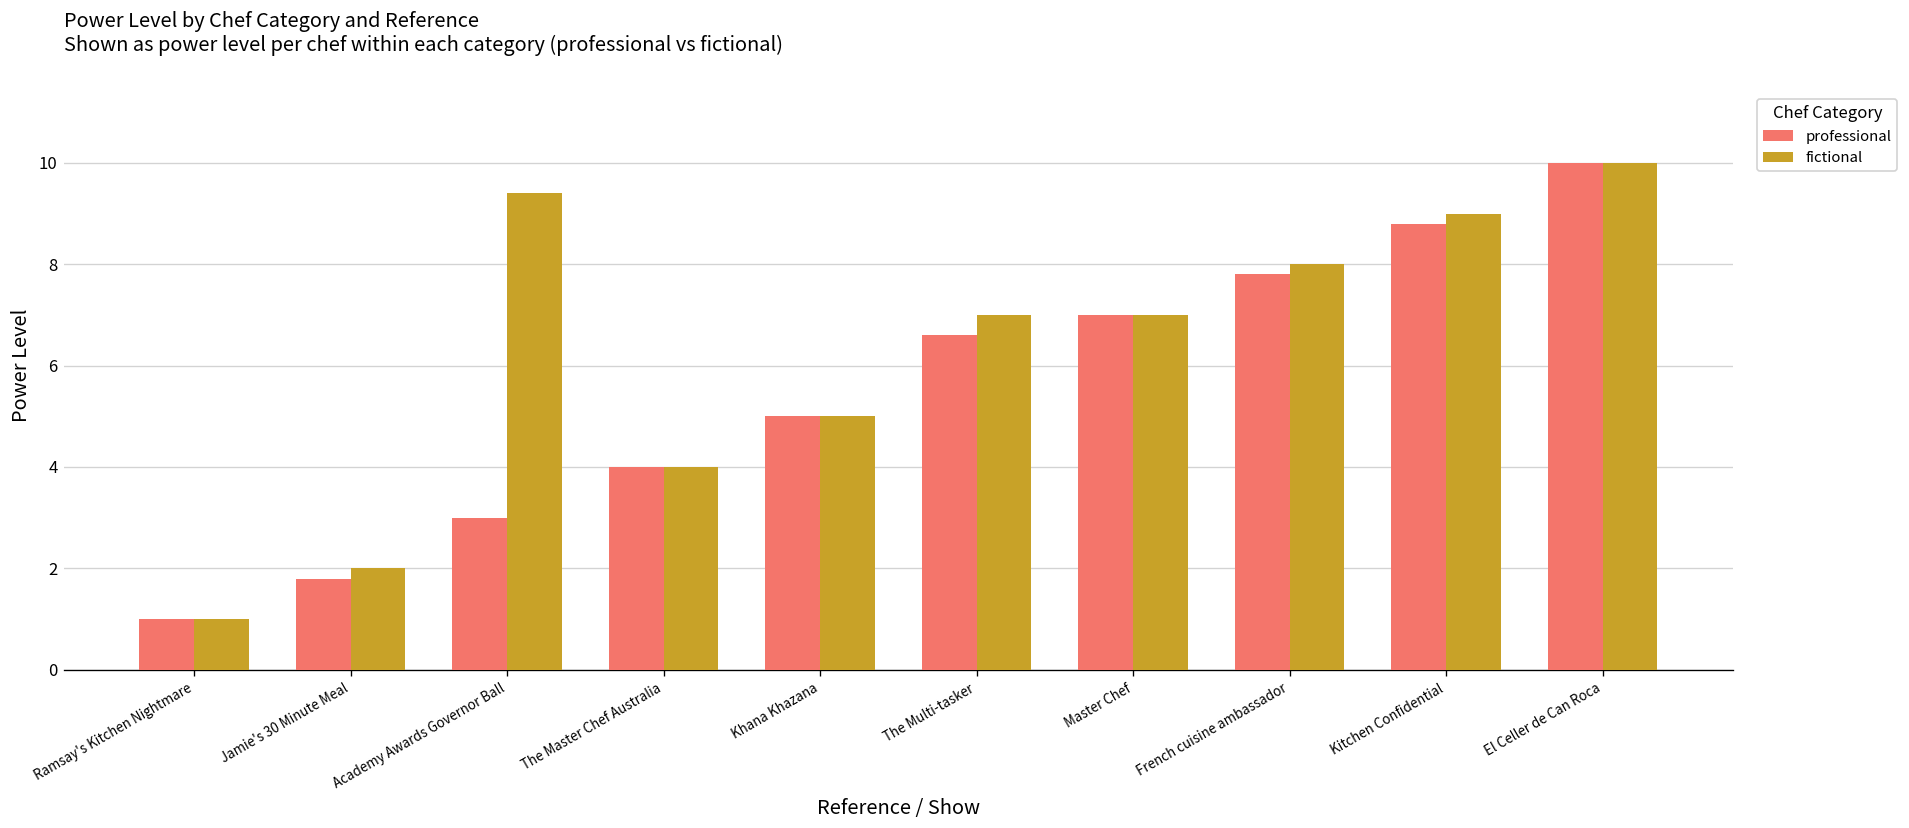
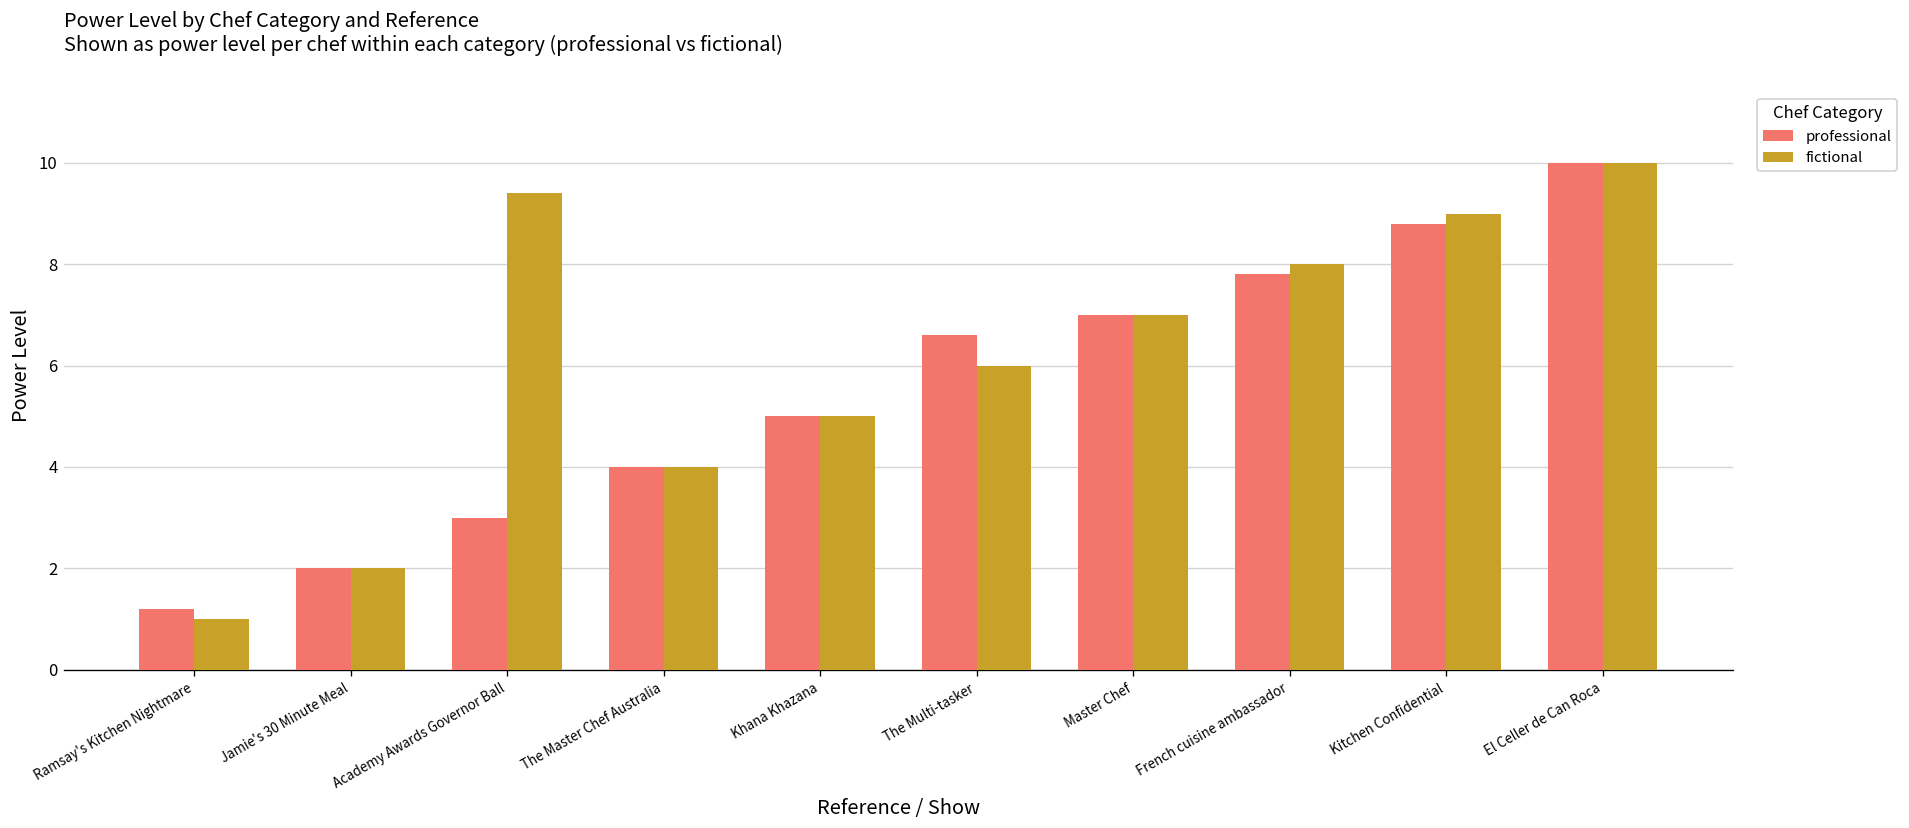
  {
    "professional": {
-     "Ramsay's Kitchen Nightmare": 1.0,
-     "Jamie's 30 Minute Meal": 1.8,
+     "Ramsay's Kitchen Nightmare": 1.2,
+     "Jamie's 30 Minute Meal": 2.0,
      "Academy Awards Governor Ball": 3.0,
      "The Master Chef Australia": 4.0,
      "Khana Khazana": 5.0,
      "The Multi-tasker": 6.6,
      "Master Chef": 7.0,
      "French cuisine ambassador": 7.8,
      "Kitchen Confidential": 8.8,
      "El Celler de Can Roca": 10.0
    },
    "fictional": {
      "Ramsay's Kitchen Nightmare": 1,
      "Jamie's 30 Minute Meal": 2,
      "Academy Awards Governor Ball": 9.4,
      "The Master Chef Australia": 4,
      "Khana Khazana": 5,
-     "The Multi-tasker": 7,
+     "The Multi-tasker": 6,
      "Master Chef": 7,
      "French cuisine ambassador": 8,
      "Kitchen Confidential": 9,
      "El Celler de Can Roca": 10
    }
  }
